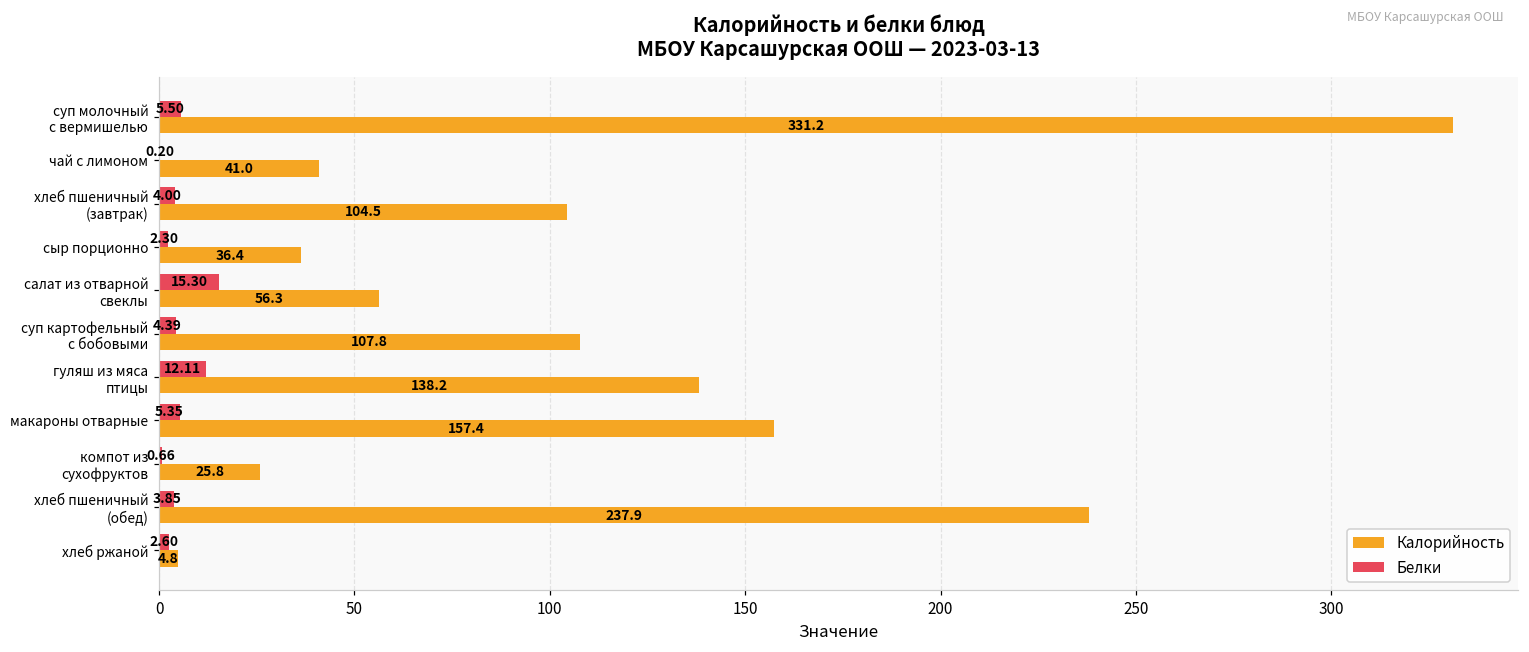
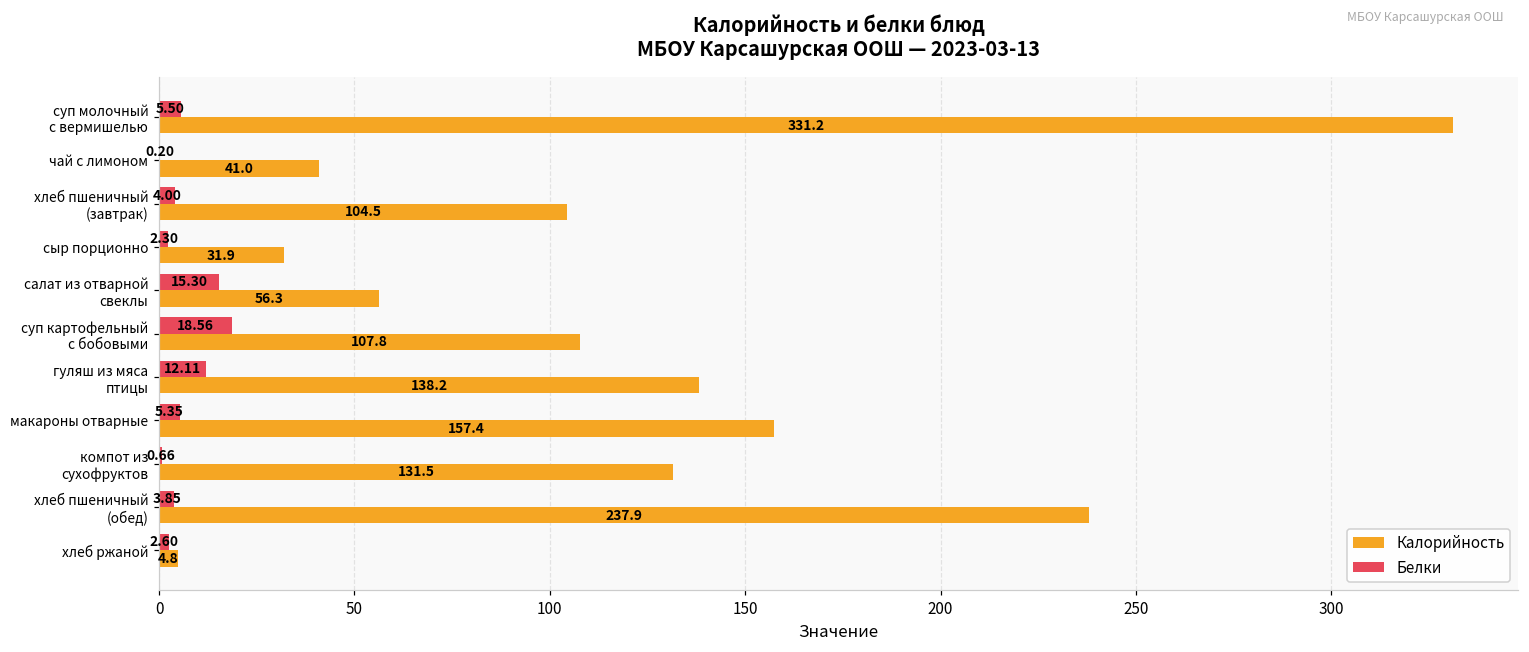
  {
    "Калорийность": {
      "суп молочный с вермишелью": 331.2,
      "чай с лимоном": 41.0,
      "хлеб пшеничный (завтрак)": 104.5,
-     "сыр порционно": 36.4,
+     "сыр порционно": 31.9,
      "салат из отварной свеклы": 56.3,
      "суп картофельный с бобовыми": 107.8,
      "гуляш из мяса птицы": 138.2,
      "макароны отварные": 157.4,
-     "компот из сухофруктов": 25.8,
+     "компот из сухофруктов": 131.5,
      "хлеб пшеничный (обед)": 237.9,
      "хлеб ржаной": 4.8
    },
    "Белки": {
      "суп молочный с вермишелью": 5.50,
      "чай с лимоном": 0.20,
      "хлеб пшеничный (завтрак)": 4.00,
      "сыр порционно": 2.30,
      "салат из отварной свеклы": 15.30,
-     "суп картофельный с бобовыми": 4.39,
+     "суп картофельный с бобовыми": 18.56,
      "гуляш из мяса птицы": 12.11,
      "макароны отварные": 5.35,
      "компот из сухофруктов": 0.66,
      "хлеб пшеничный (обед)": 3.85,
      "хлеб ржаной": 2.60
    }
  }
